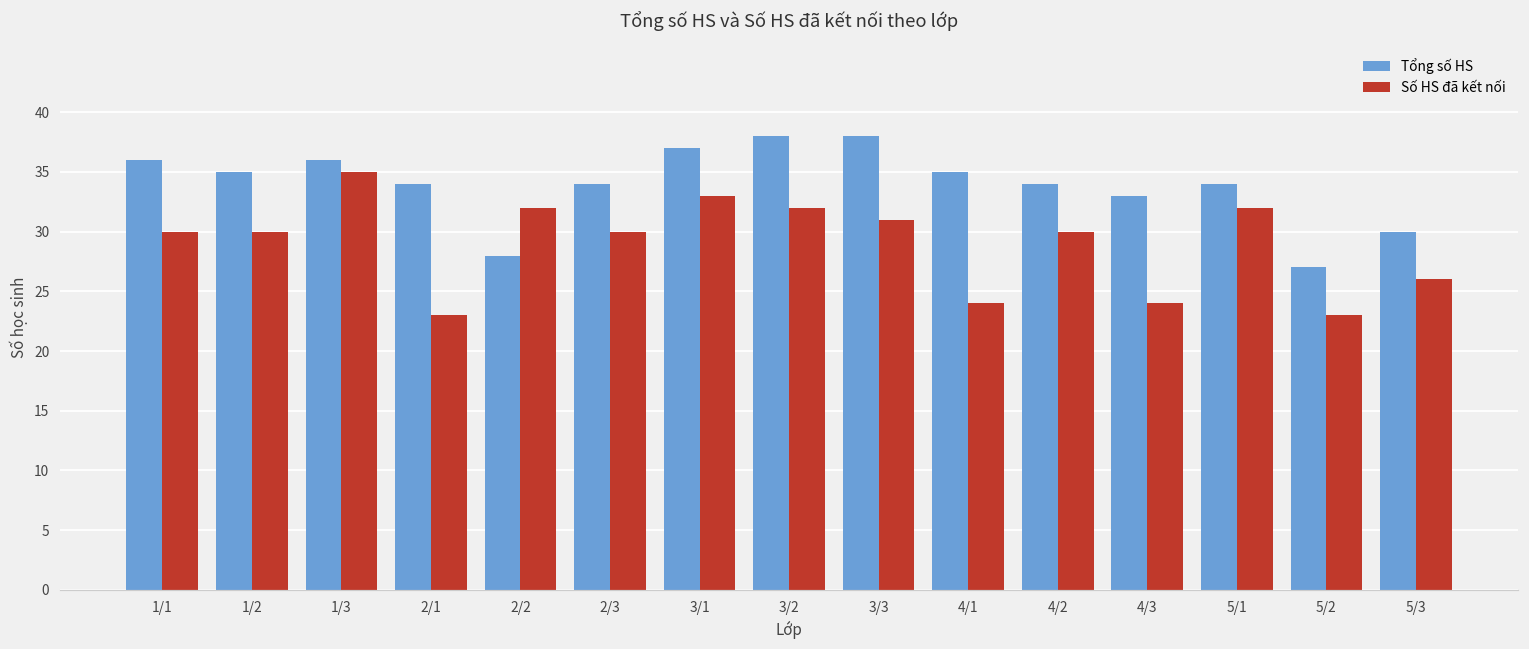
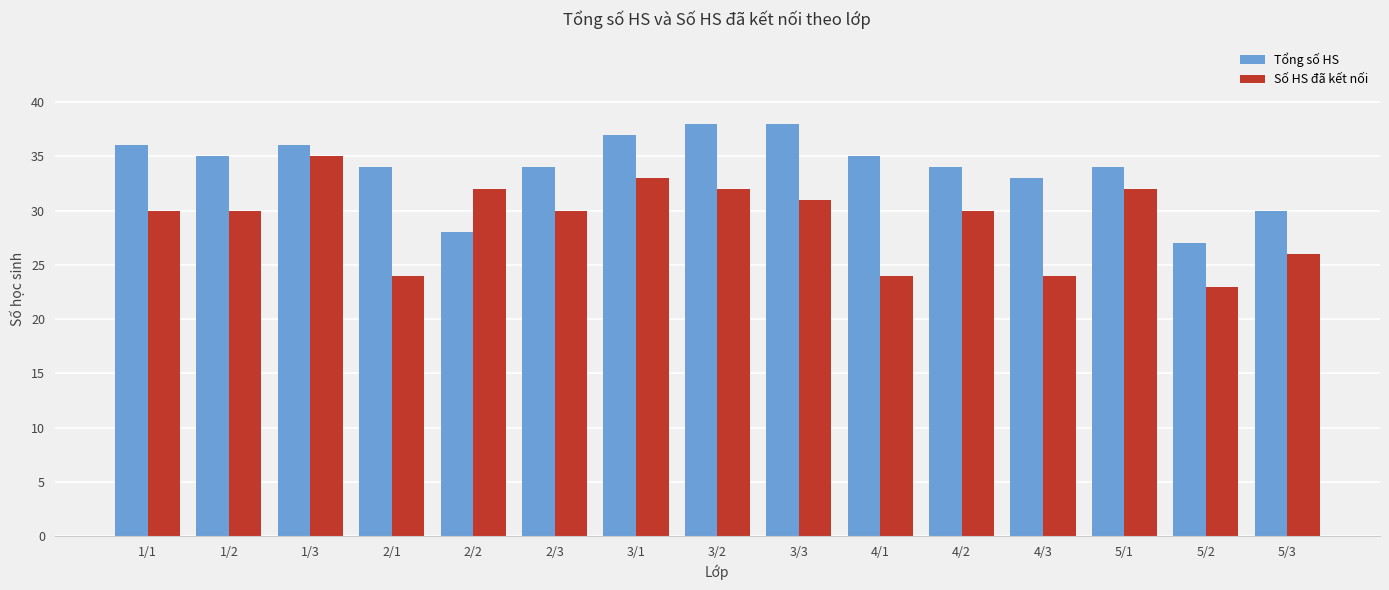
  {
    "Tổng số HS": {
      "1/1": 36,
      "1/2": 35,
      "1/3": 36,
      "2/1": 34,
      "2/2": 28,
      "2/3": 34,
      "3/1": 37,
      "3/2": 38,
      "3/3": 38,
      "4/1": 35,
      "4/2": 34,
      "4/3": 33,
      "5/1": 34,
      "5/2": 27,
      "5/3": 30
    },
    "Số HS đã kết nối": {
      "1/1": 30,
      "1/2": 30,
      "1/3": 35,
-     "2/1": 23,
+     "2/1": 24,
      "2/2": 32,
      "2/3": 30,
      "3/1": 33,
      "3/2": 32,
      "3/3": 31,
      "4/1": 24,
      "4/2": 30,
      "4/3": 24,
      "5/1": 32,
      "5/2": 23,
      "5/3": 26
    }
  }
